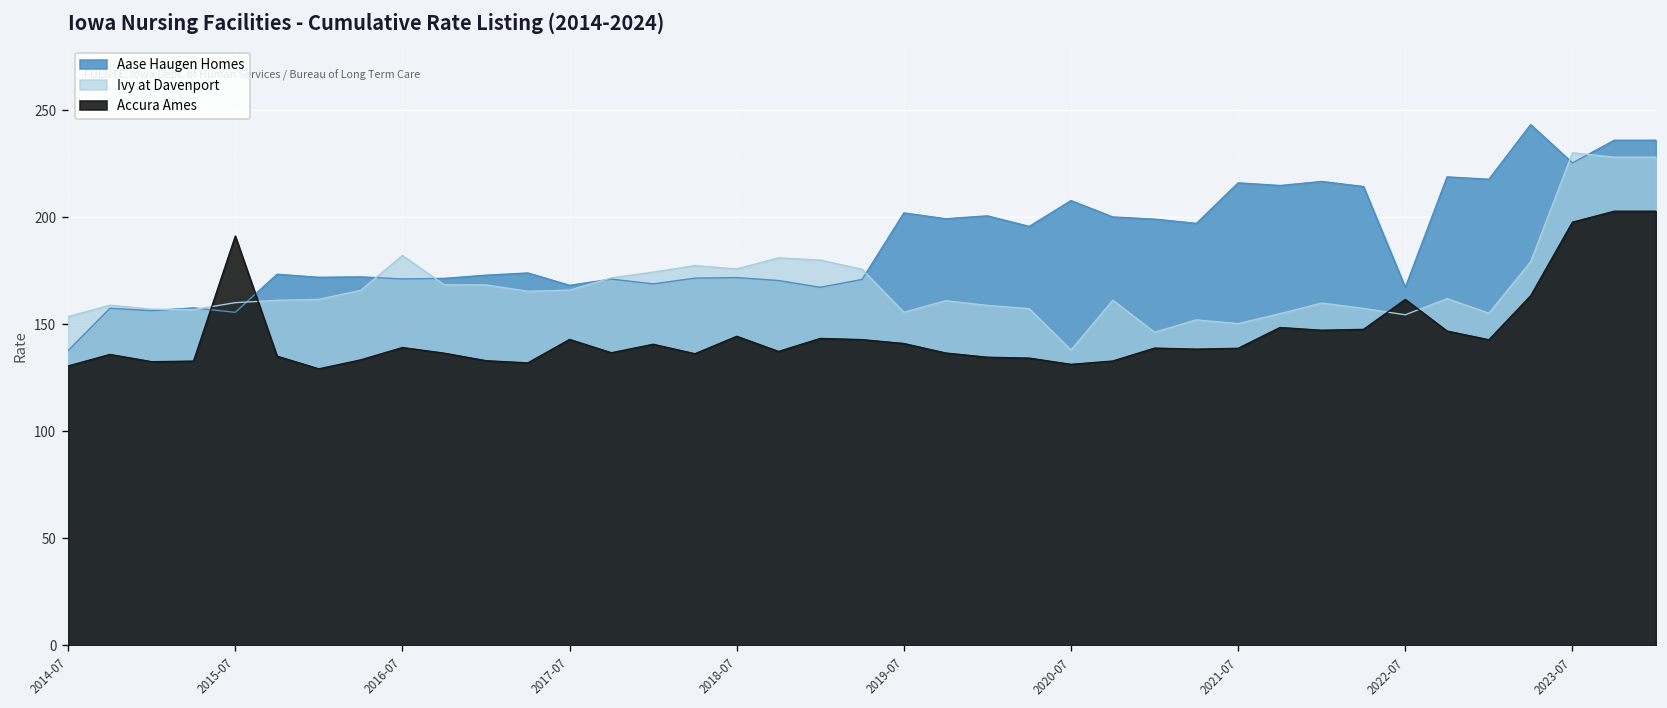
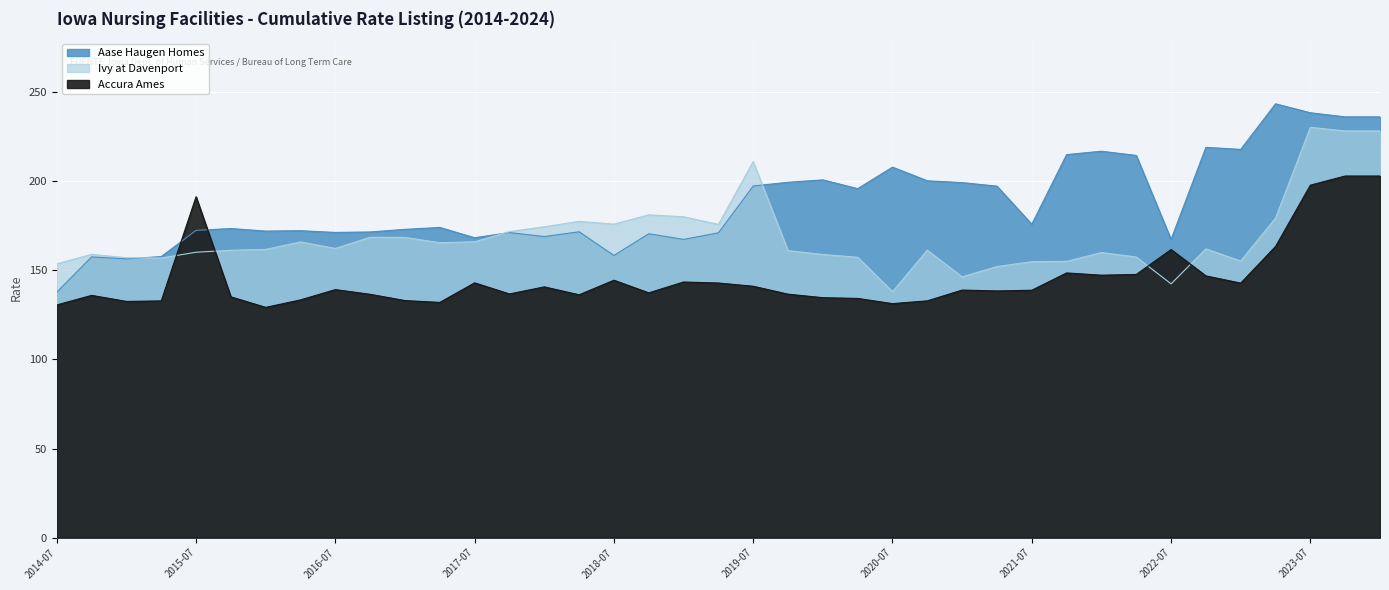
  {
    "Aase Haugen Homes": {
      "2014-07": 138,
-     "2015-07": 156,
+     "2015-07": 172,
      "2016-07": 171,
      "2017-07": 168,
-     "2018-07": 172,
-     "2019-07": 202,
+     "2018-07": 158,
+     "2019-07": 197,
      "2020-07": 208,
-     "2021-07": 216,
+     "2021-07": 176,
      "2022-07": 167,
-     "2023-07": 225
+     "2023-07": 238
    },
    "Ivy at Davenport": {
      "2014-07": 154,
      "2015-07": 160,
-     "2016-07": 182,
+     "2016-07": 162,
      "2017-07": 166,
      "2018-07": 176,
-     "2019-07": 156,
+     "2019-07": 211,
      "2020-07": 138,
-     "2021-07": 150,
-     "2022-07": 154,
+     "2021-07": 155,
+     "2022-07": 142,
      "2023-07": 230
    },
    "Accura Ames": {
      "2014-07": 131,
      "2015-07": 191,
      "2016-07": 139,
      "2017-07": 143,
      "2018-07": 144,
      "2019-07": 141,
      "2020-07": 131,
      "2021-07": 139,
      "2022-07": 162,
      "2023-07": 198
    }
  }
